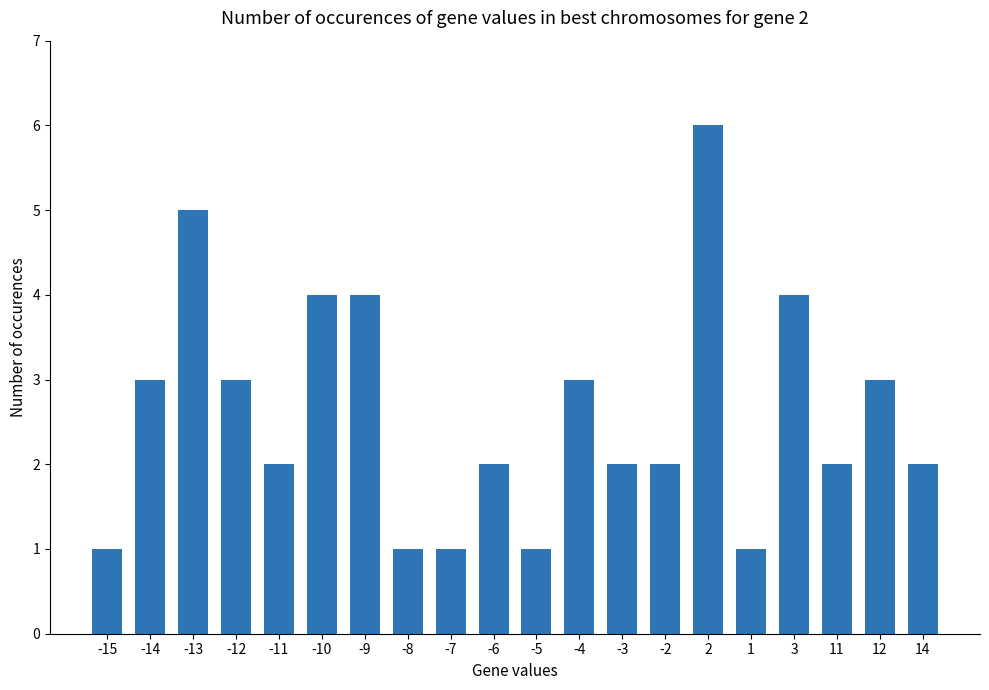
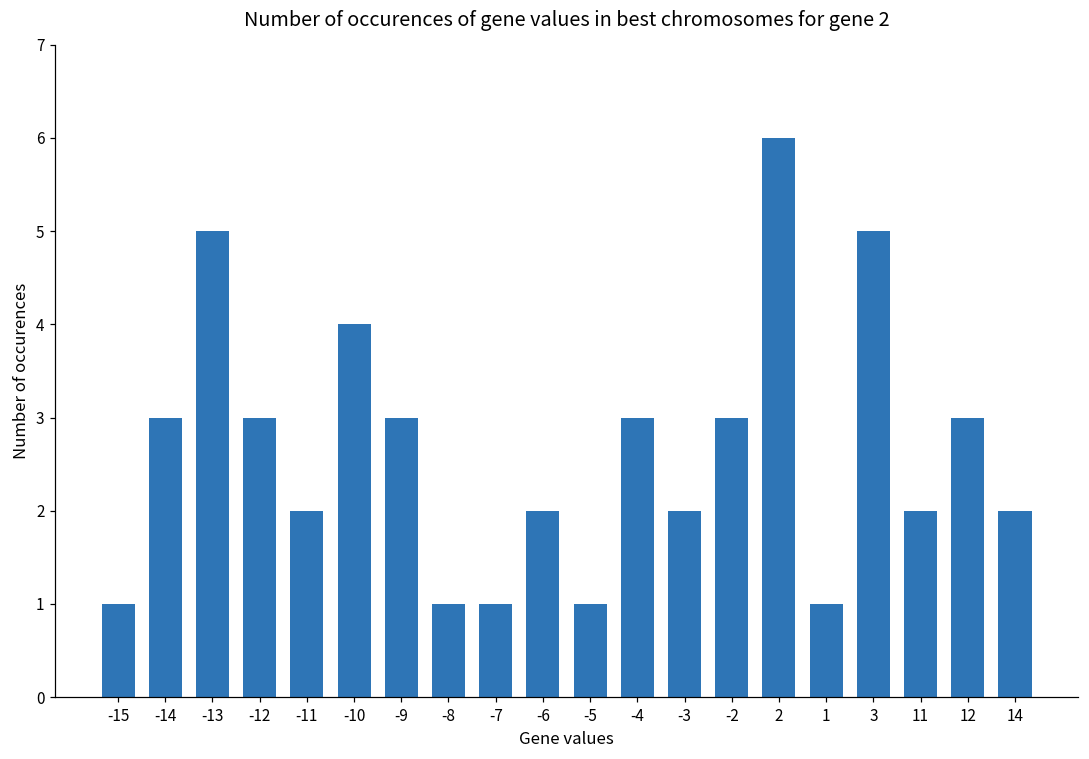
  {
    "-15": 1,
    "-14": 3,
    "-13": 5,
    "-12": 3,
    "-11": 2,
    "-10": 4,
-   "-9": 4,
+   "-9": 3,
    "-8": 1,
    "-7": 1,
    "-6": 2,
    "-5": 1,
    "-4": 3,
    "-3": 2,
-   "-2": 2,
+   "-2": 3,
    "2": 6,
    "1": 1,
-   "3": 4,
+   "3": 5,
    "11": 2,
    "12": 3,
    "14": 2
  }
